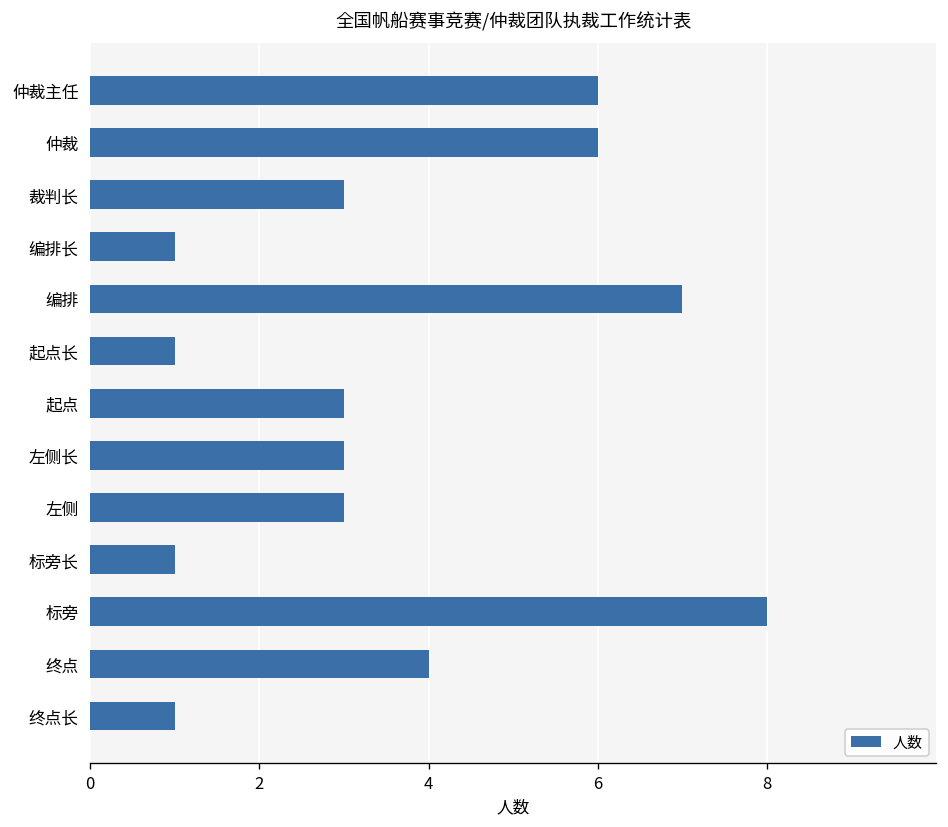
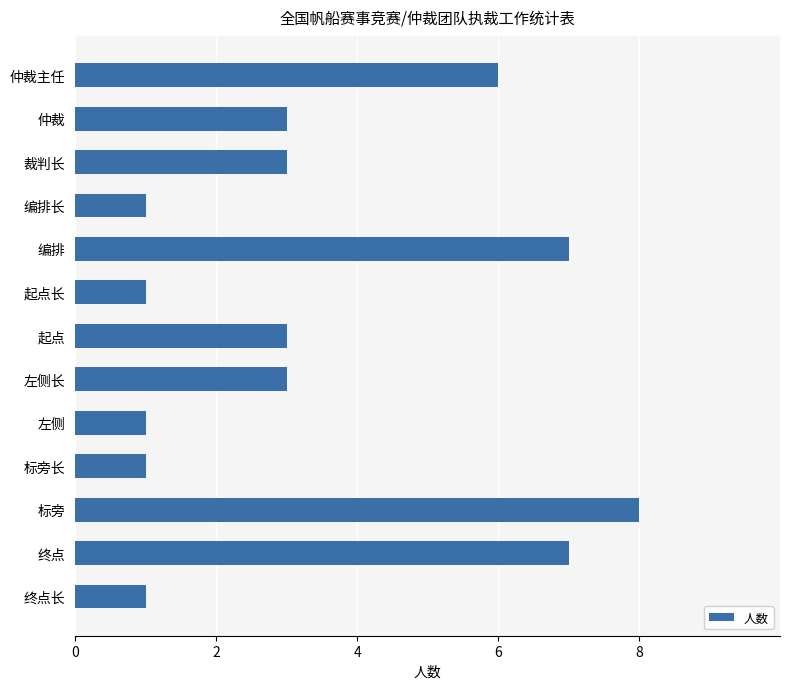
  {
    "仲裁主任": 6,
-   "仲裁": 6,
+   "仲裁": 3,
    "裁判长": 3,
    "编排长": 1,
    "编排": 7,
    "起点长": 1,
    "起点": 3,
    "左侧长": 3,
-   "左侧": 3,
+   "左侧": 1,
    "标旁长": 1,
    "标旁": 8,
-   "终点": 4,
+   "终点": 7,
    "终点长": 1
  }
